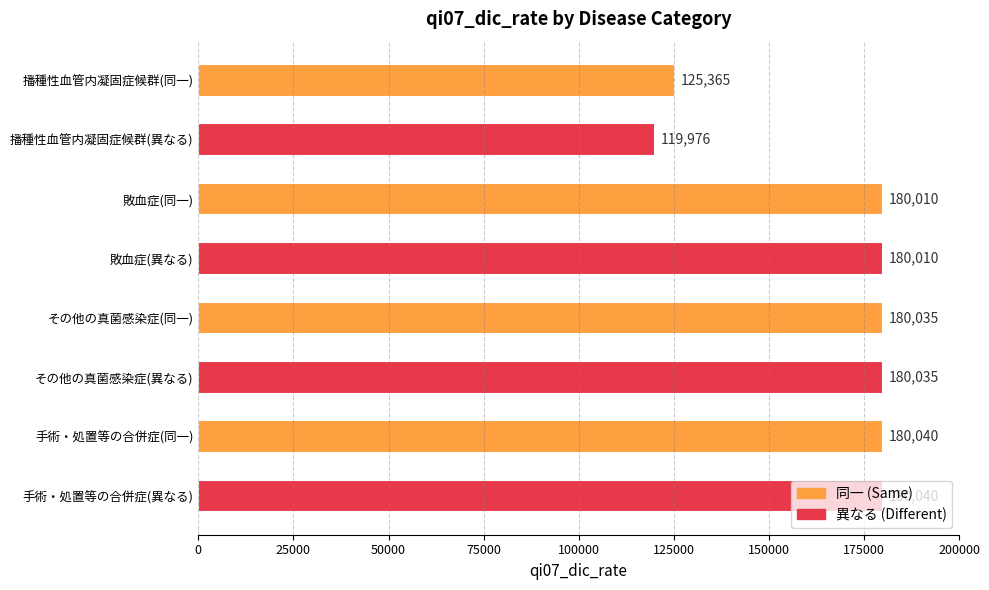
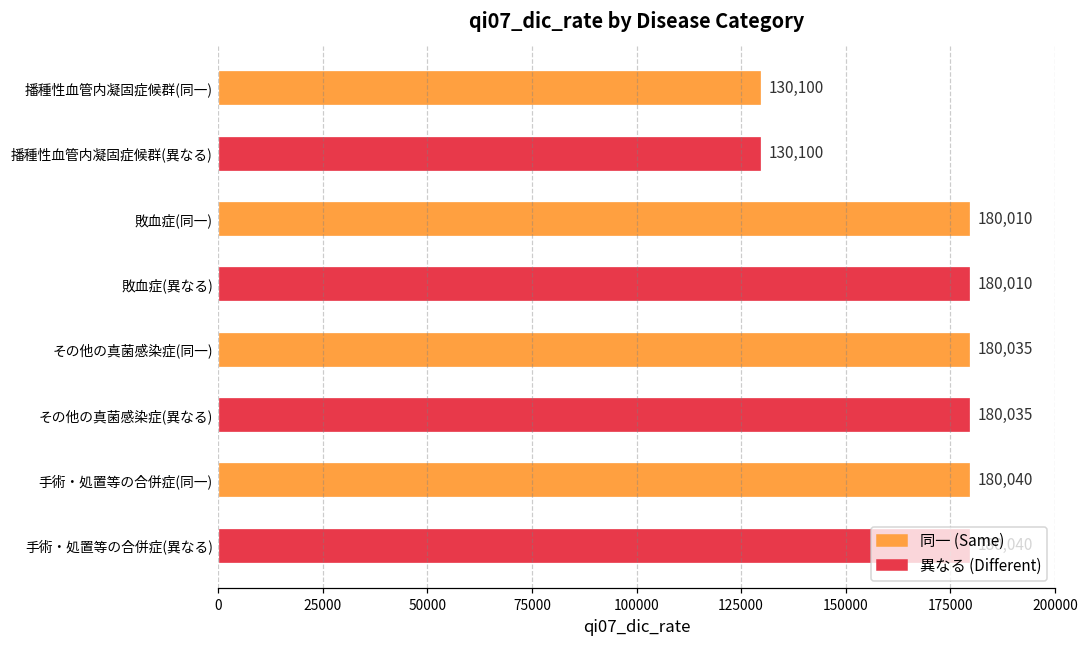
  {
-   "播種性血管内凝固症候群(同一)": "125,365",
-   "播種性血管内凝固症候群(異なる)": "119,976",
+   "播種性血管内凝固症候群(同一)": "130,100",
+   "播種性血管内凝固症候群(異なる)": "130,100",
    "敗血症(同一)": "180,010",
    "敗血症(異なる)": "180,010",
    "その他の真菌感染症(同一)": "180,035",
    "その他の真菌感染症(異なる)": "180,035",
    "手術・処置等の合併症(同一)": "180,040"
  }
